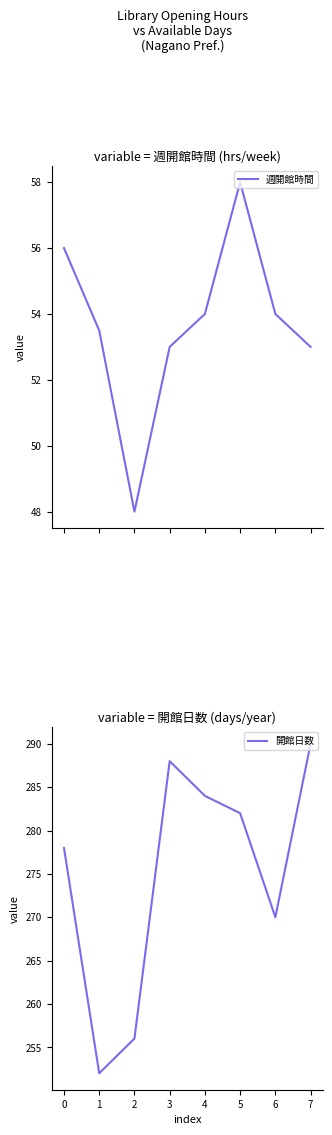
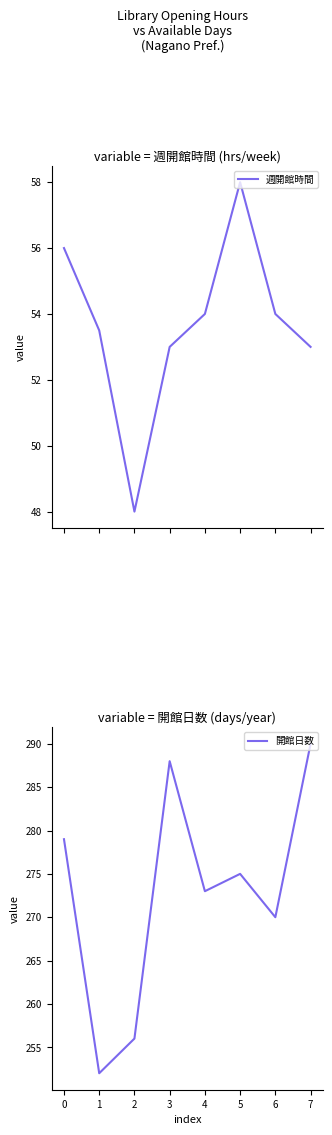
  {
    "variable = 開館日数 (days/year)": {
-     "0": 278,
+     "0": 279,
      "1": 252,
      "2": 256,
      "3": 288,
-     "4": 284,
-     "5": 282,
+     "4": 273,
+     "5": 275,
      "6": 270
    }
  }
